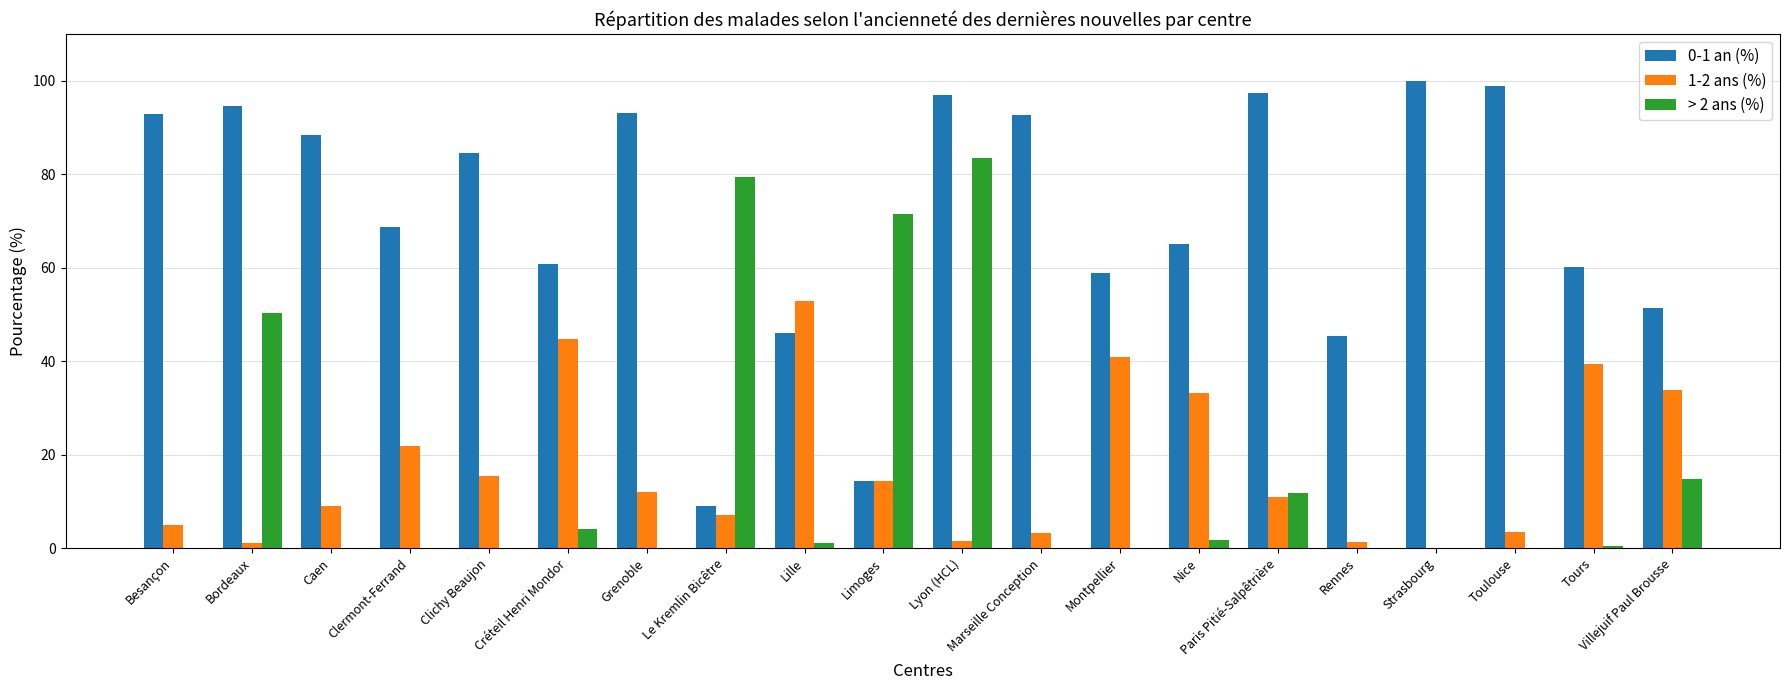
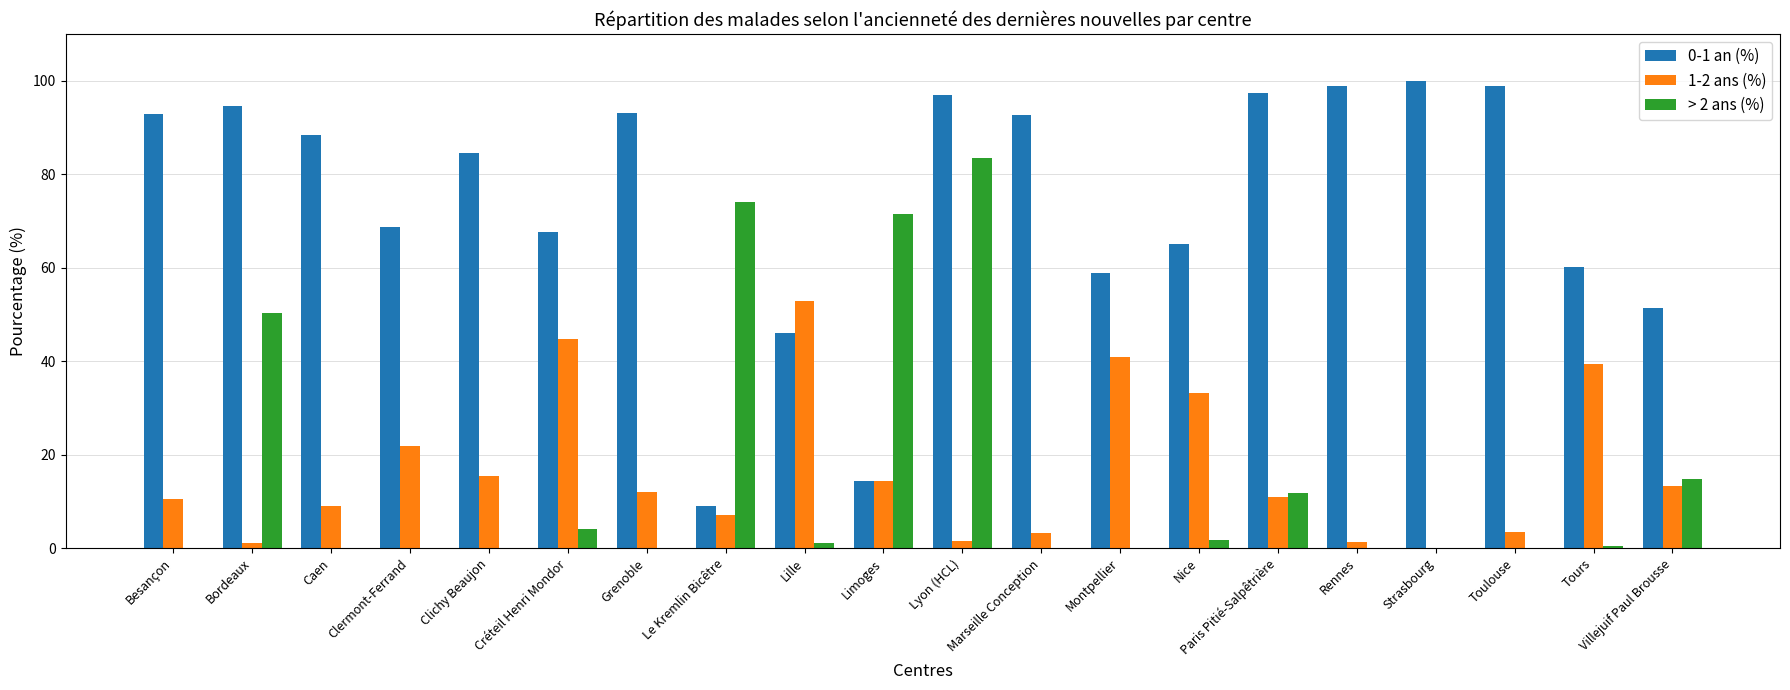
  {
    "0-1 an (%)": {
      "Besançon": 93,
      "Bordeaux": 95,
      "Caen": 88,
      "Clermont-Ferrand": 69,
      "Clichy Beaujon": 85,
-     "Créteil Henri Mondor": 61,
+     "Créteil Henri Mondor": 68,
      "Grenoble": 93,
      "Le Kremlin Bicêtre": 9,
      "Lille": 46,
      "Limoges": 14,
      "Lyon (HCL)": 97,
      "Marseille Conception": 93,
      "Montpellier": 59,
      "Nice": 65,
      "Paris Pitié-Salpêtrière": 97,
-     "Rennes": 45,
+     "Rennes": 99,
      "Strasbourg": 100,
      "Toulouse": 99,
      "Tours": 60,
      "Villejuif Paul Brousse": 51
    },
    "1-2 ans (%)": {
-     "Besançon": 5,
+     "Besançon": 10,
      "Bordeaux": 1,
      "Caen": 9,
      "Clermont-Ferrand": 22,
      "Clichy Beaujon": 16,
      "Créteil Henri Mondor": 45,
      "Grenoble": 12,
      "Le Kremlin Bicêtre": 7,
      "Lille": 53,
      "Limoges": 14,
      "Lyon (HCL)": 2,
      "Marseille Conception": 3,
      "Montpellier": 41,
      "Nice": 33,
      "Paris Pitié-Salpêtrière": 11,
      "Rennes": 1,
      "Strasbourg": 0,
      "Toulouse": 4,
      "Tours": 39,
-     "Villejuif Paul Brousse": 34
+     "Villejuif Paul Brousse": 13
    },
    "> 2 ans (%)": {
      "Besançon": 0,
      "Bordeaux": 50,
      "Caen": 0,
      "Clermont-Ferrand": 0,
      "Clichy Beaujon": 0,
      "Créteil Henri Mondor": 4,
      "Grenoble": 0,
-     "Le Kremlin Bicêtre": 79,
+     "Le Kremlin Bicêtre": 74,
      "Lille": 1,
      "Limoges": 71,
      "Lyon (HCL)": 84,
      "Marseille Conception": 0,
      "Nice": 2,
      "Paris Pitié-Salpêtrière": 12,
      "Rennes": 0,
      "Strasbourg": 0,
      "Toulouse": 0,
      "Villejuif Paul Brousse": 15
    }
  }
